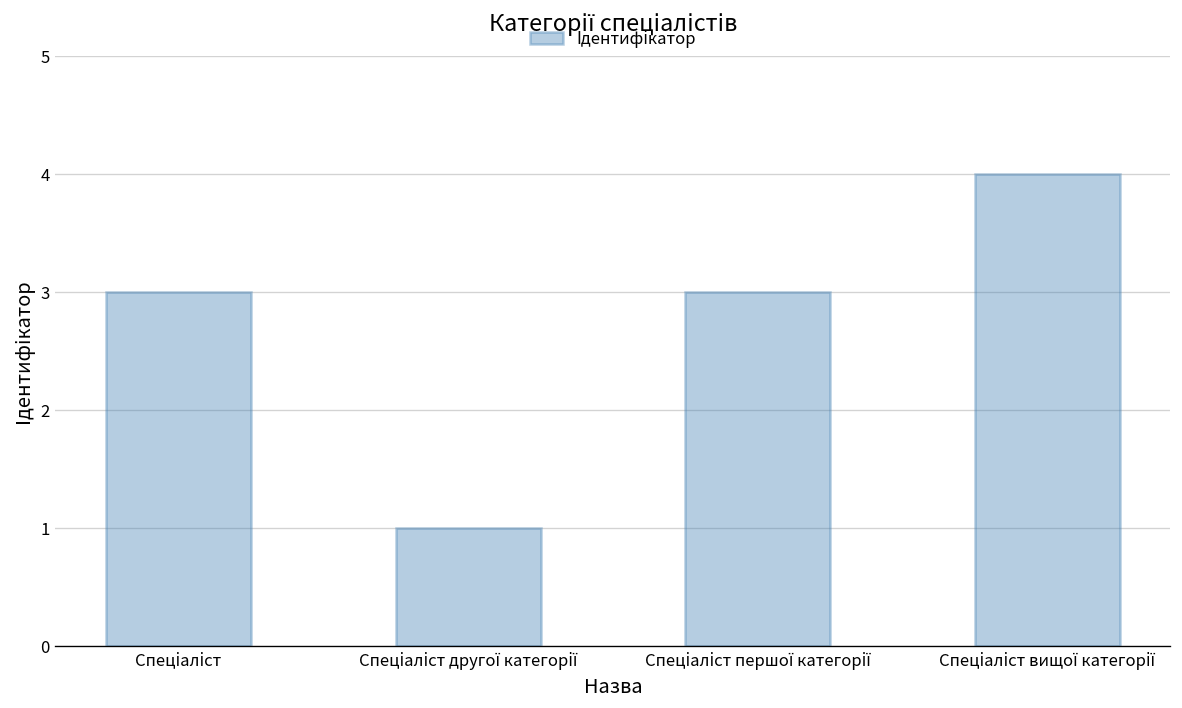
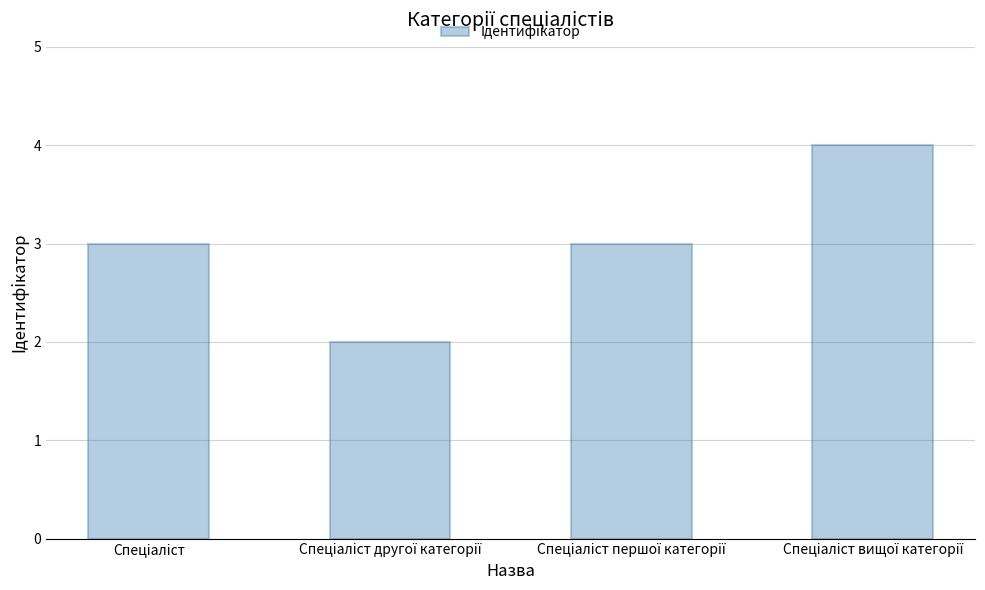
  {
    "Спеціаліст": 3,
-   "Спеціаліст другої категорії": 1,
+   "Спеціаліст другої категорії": 2,
    "Спеціаліст першої категорії": 3,
    "Спеціаліст вищої категорії": 4
  }
